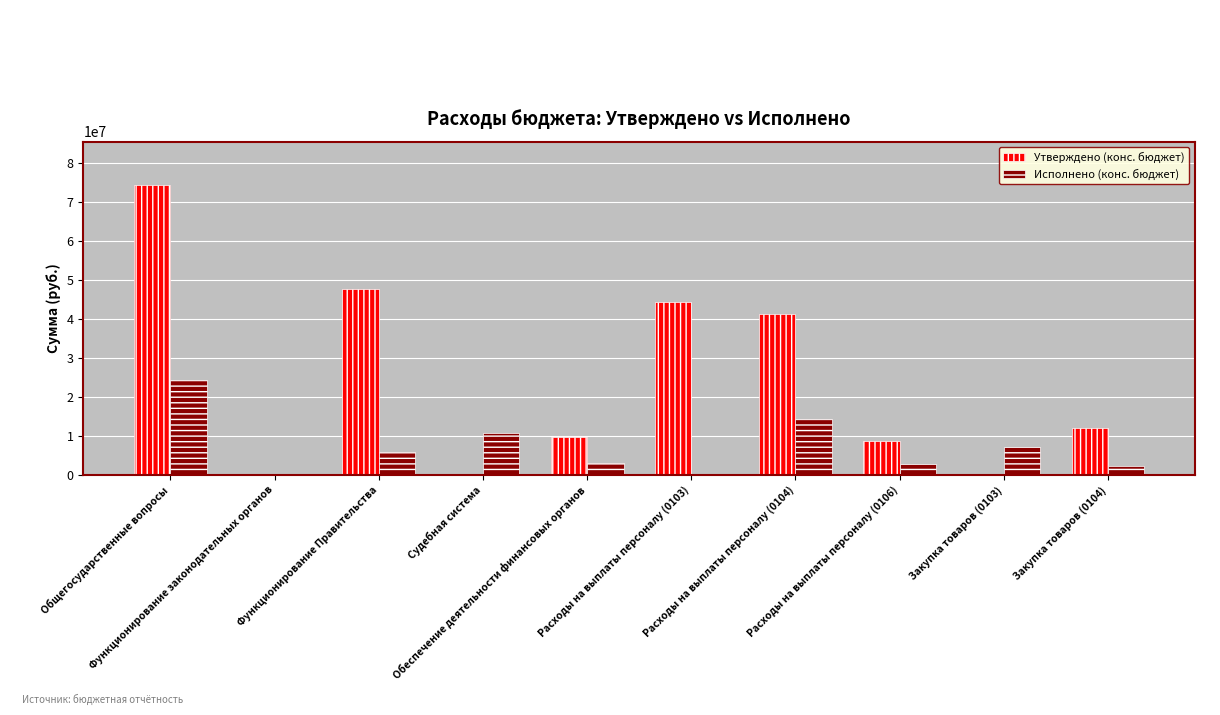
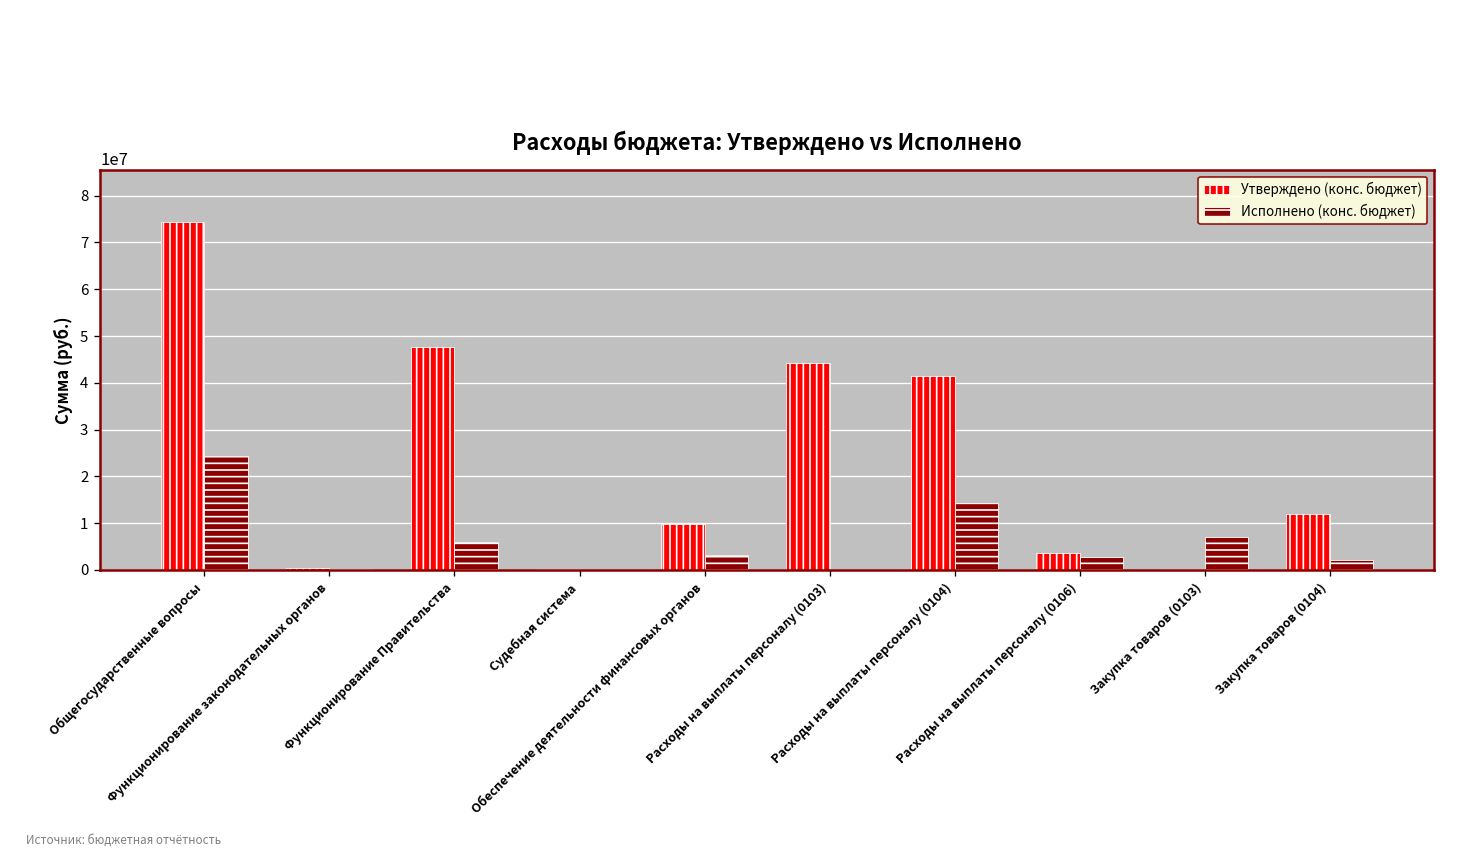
  {
    "Утверждено (конс. бюджет)": {
      "Общегосударственные вопросы": 74000000,
      "Функционирование Правительства": 48000000,
      "Обеспечение деятельности финансовых органов": 10000000,
      "Расходы на выплаты персоналу (0103)": 44000000,
      "Расходы на выплаты персоналу (0104)": 41000000,
-     "Расходы на выплаты персоналу (0106)": 9000000,
+     "Расходы на выплаты персоналу (0106)": 4000000,
      "Закупка товаров (0104)": 12000000
    },
    "Исполнено (конс. бюджет)": {
      "Общегосударственные вопросы": 24000000,
      "Функционирование Правительства": 6000000,
-     "Судебная система": 11000000,
+     "Судебная система": 0,
      "Обеспечение деятельности финансовых органов": 3000000,
      "Расходы на выплаты персоналу (0104)": 14000000,
      "Расходы на выплаты персоналу (0106)": 3000000,
      "Закупка товаров (0103)": 7000000,
      "Закупка товаров (0104)": 2000000
    }
  }
